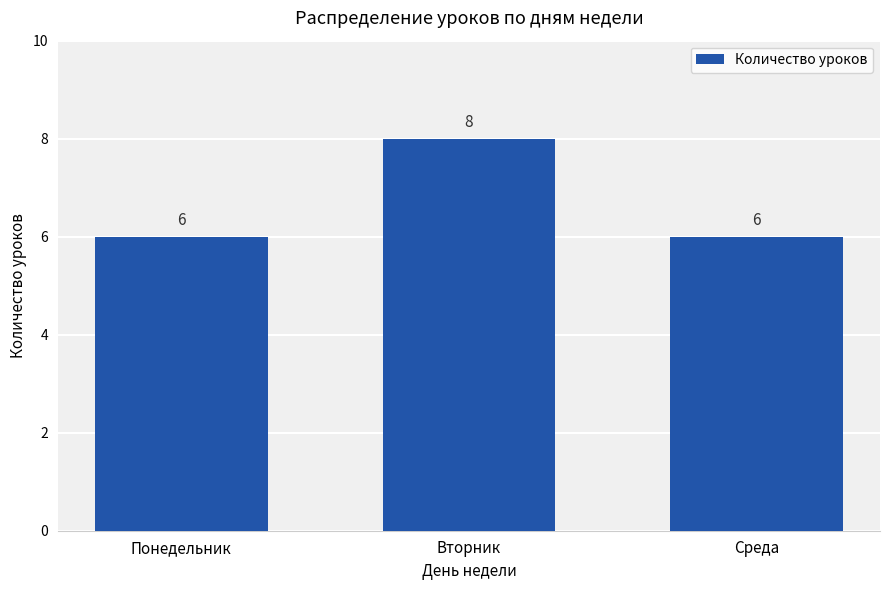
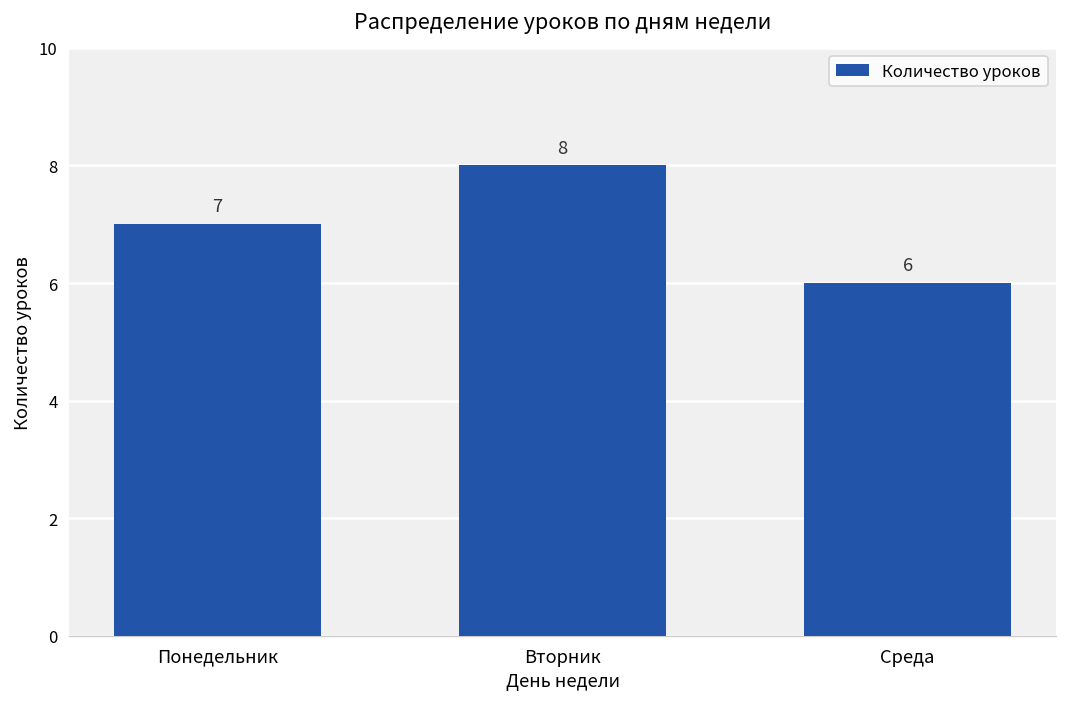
  {
-   "Понедельник": 6,
+   "Понедельник": 7,
    "Вторник": 8,
    "Среда": 6
  }
